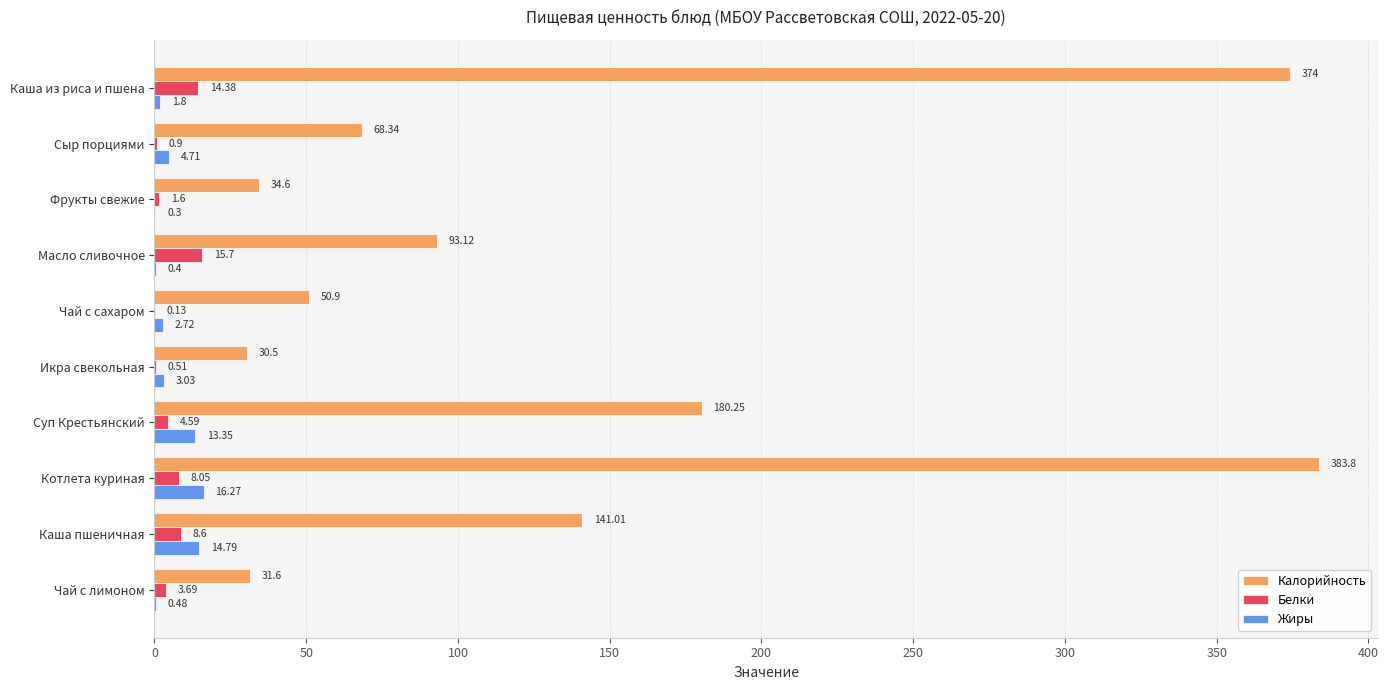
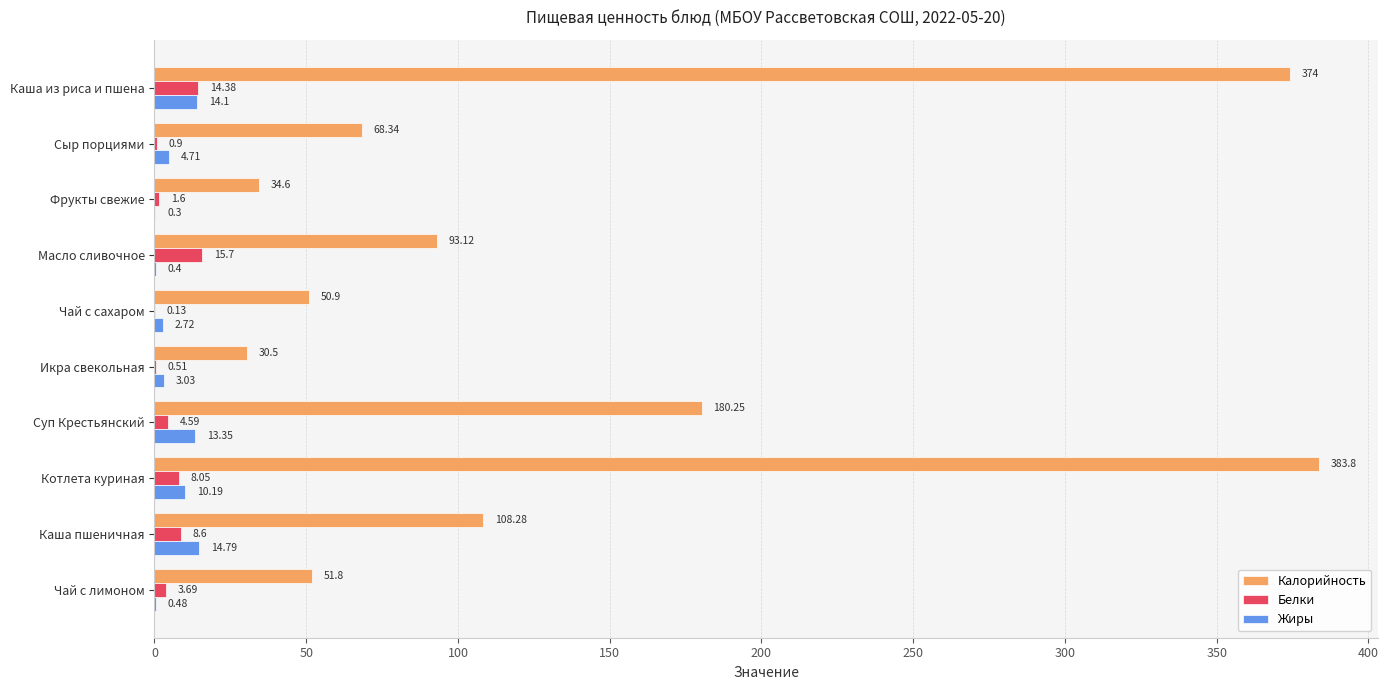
  {
    "Калорийность": {
      "Каша из риса и пшена": 374,
      "Сыр порциями": 68.34,
      "Фрукты свежие": 34.6,
      "Масло сливочное": 93.12,
      "Чай с сахаром": 50.9,
      "Икра свекольная": 30.5,
      "Суп Крестьянский": 180.25,
      "Котлета куриная": 383.8,
-     "Каша пшеничная": 141.01,
-     "Чай с лимоном": 31.6
+     "Каша пшеничная": 108.28,
+     "Чай с лимоном": 51.8
    },
    "Белки": {
      "Каша из риса и пшена": 14.38,
      "Сыр порциями": 0.9,
      "Фрукты свежие": 1.6,
      "Масло сливочное": 15.7,
      "Чай с сахаром": 0.13,
      "Икра свекольная": 0.51,
      "Суп Крестьянский": 4.59,
      "Котлета куриная": 8.05,
      "Каша пшеничная": 8.6,
      "Чай с лимоном": 3.69
    },
    "Жиры": {
-     "Каша из риса и пшена": 1.8,
+     "Каша из риса и пшена": 14.1,
      "Сыр порциями": 4.71,
      "Фрукты свежие": 0.3,
      "Масло сливочное": 0.4,
      "Чай с сахаром": 2.72,
      "Икра свекольная": 3.03,
      "Суп Крестьянский": 13.35,
-     "Котлета куриная": 16.27,
+     "Котлета куриная": 10.19,
      "Каша пшеничная": 14.79,
      "Чай с лимоном": 0.48
    }
  }
